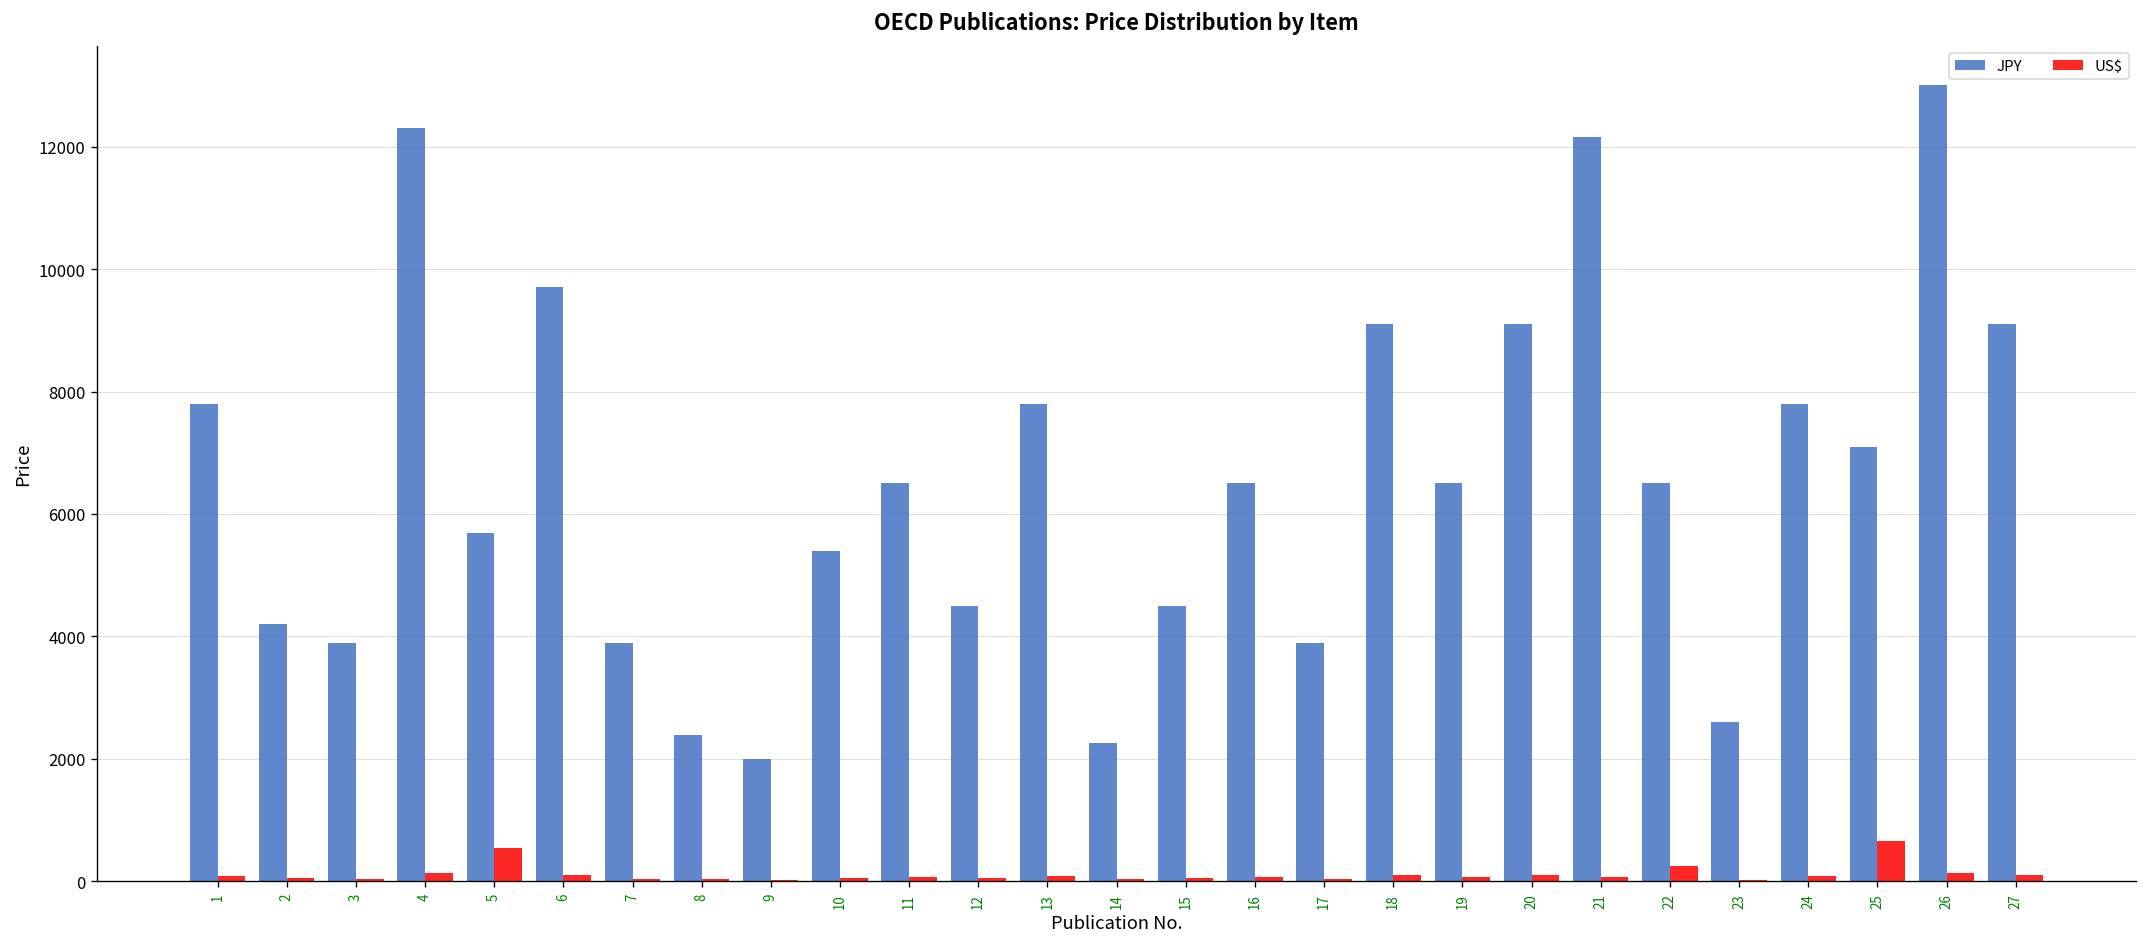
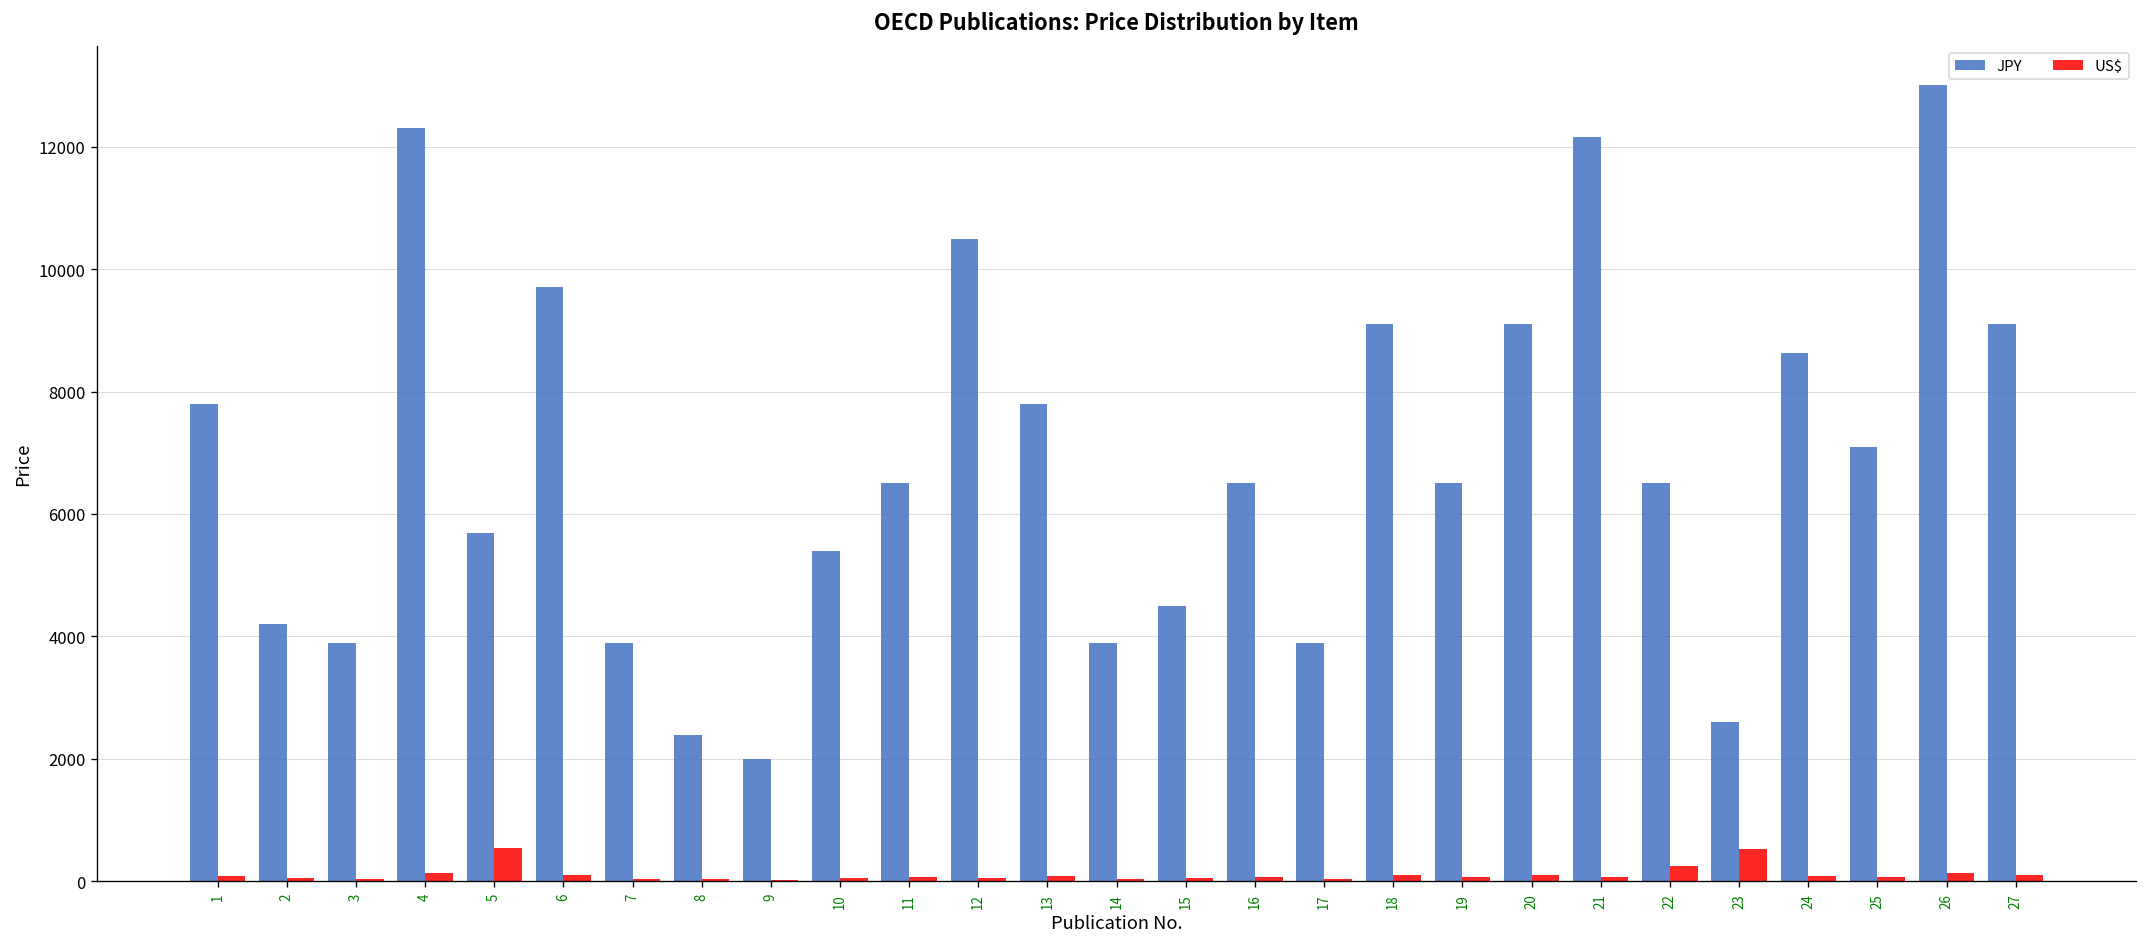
  {
    "JPY": {
      "1": 7800,
      "2": 4200,
      "3": 3900,
      "4": 12300,
      "5": 5700,
      "6": 9700,
      "7": 3900,
      "8": 2400,
      "9": 2000,
      "10": 5400,
      "11": 6500,
-     "12": 4500,
+     "12": 10500,
      "13": 7800,
-     "14": 2300,
+     "14": 3900,
      "15": 4500,
      "16": 6500,
      "17": 3900,
      "18": 9100,
      "19": 6500,
      "20": 9100,
      "21": 12200,
      "22": 6500,
      "23": 2600,
-     "24": 7800,
+     "24": 8600,
      "25": 7100,
      "26": 13000,
      "27": 9100
    },
    "US$": {
      "1": 100,
      "4": 100,
      "5": 500,
      "6": 100,
      "10": 100,
      "11": 100,
      "13": 100,
      "16": 100,
      "18": 100,
      "19": 100,
      "20": 100,
      "21": 100,
      "22": 200,
-     "23": 0,
+     "23": 500,
      "24": 100,
-     "25": 700,
+     "25": 100,
      "26": 100,
      "27": 100
    }
  }
